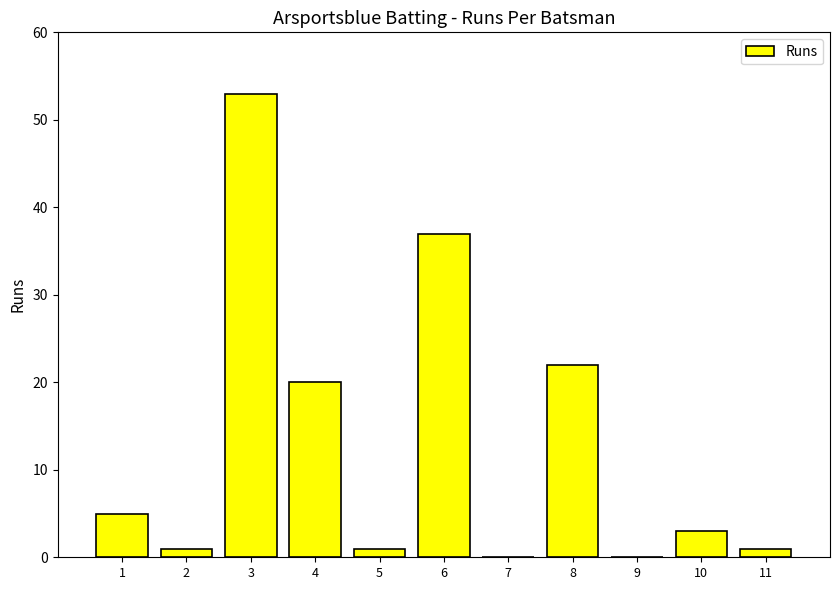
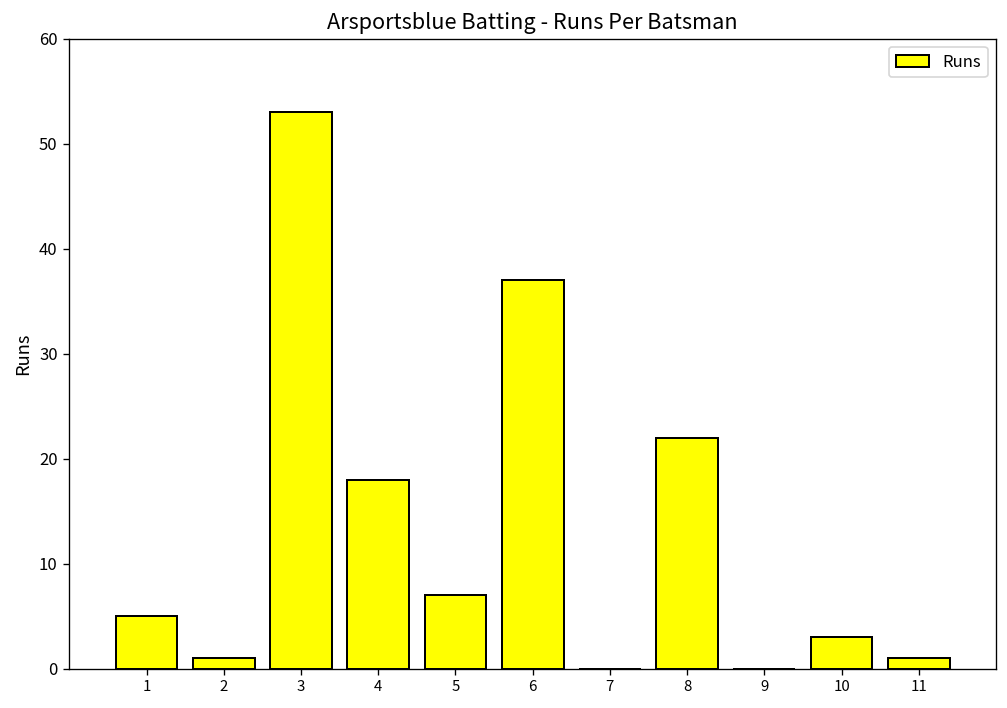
  {
    "1": 5,
    "2": 1,
    "3": 53,
-   "4": 20,
-   "5": 1,
+   "4": 18,
+   "5": 7,
    "6": 37,
    "7": 0,
    "8": 22,
    "9": 0,
    "10": 3,
    "11": 1
  }
